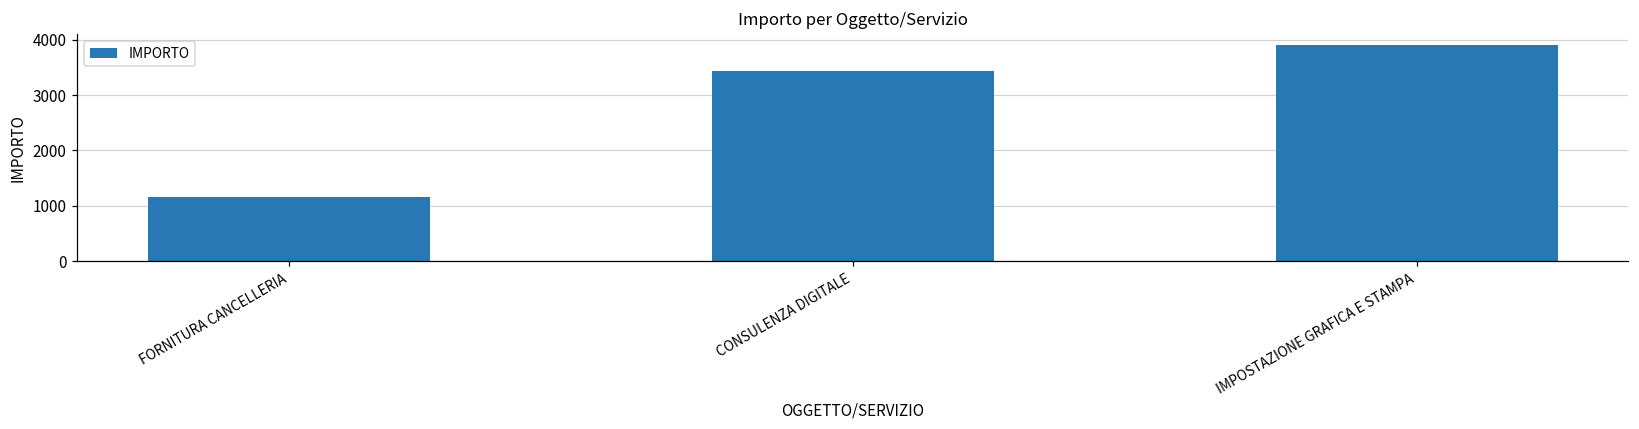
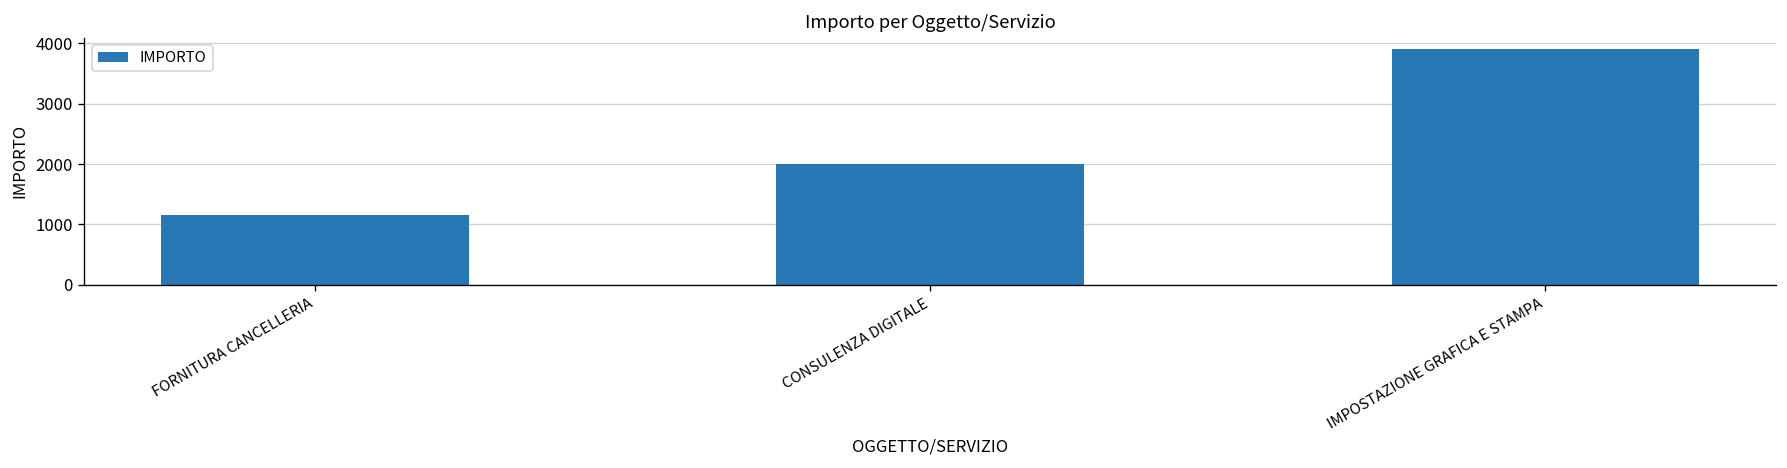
  {
    "FORNITURA CANCELLERIA": 1200,
-   "CONSULENZA DIGITALE": 3400,
+   "CONSULENZA DIGITALE": 2000,
    "IMPOSTAZIONE GRAFICA E STAMPA": 3900
  }
